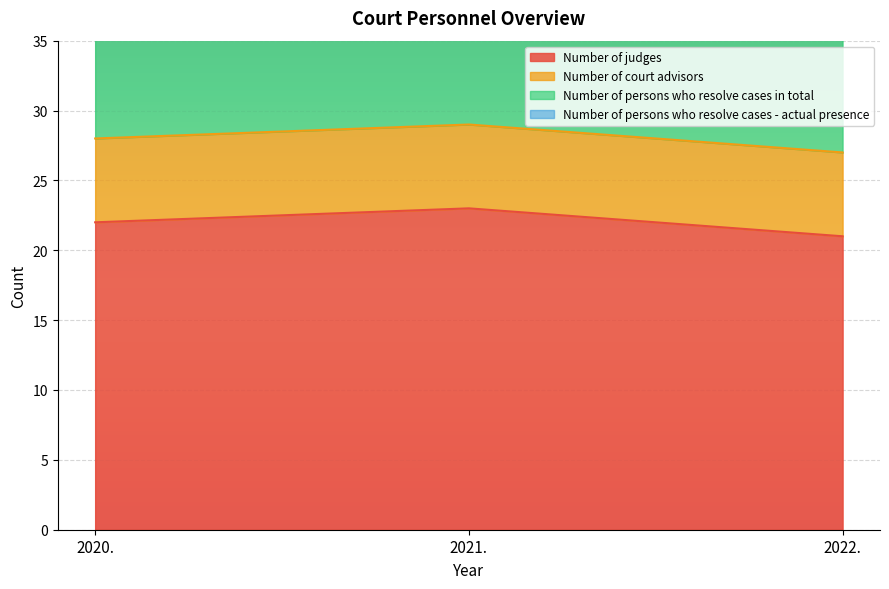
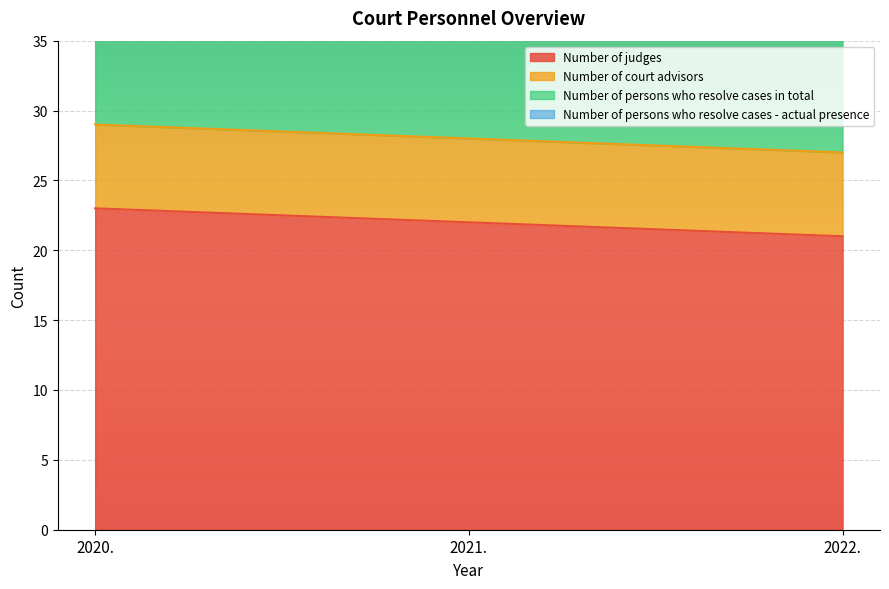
  {
    "Number of judges": {
-     "2020.": 22,
-     "2021.": 23,
+     "2020.": 23,
+     "2021.": 22,
      "2022.": 21
    },
    "Number of court advisors": {
      "2020.": 6,
      "2021.": 6,
      "2022.": 6
    }
  }
